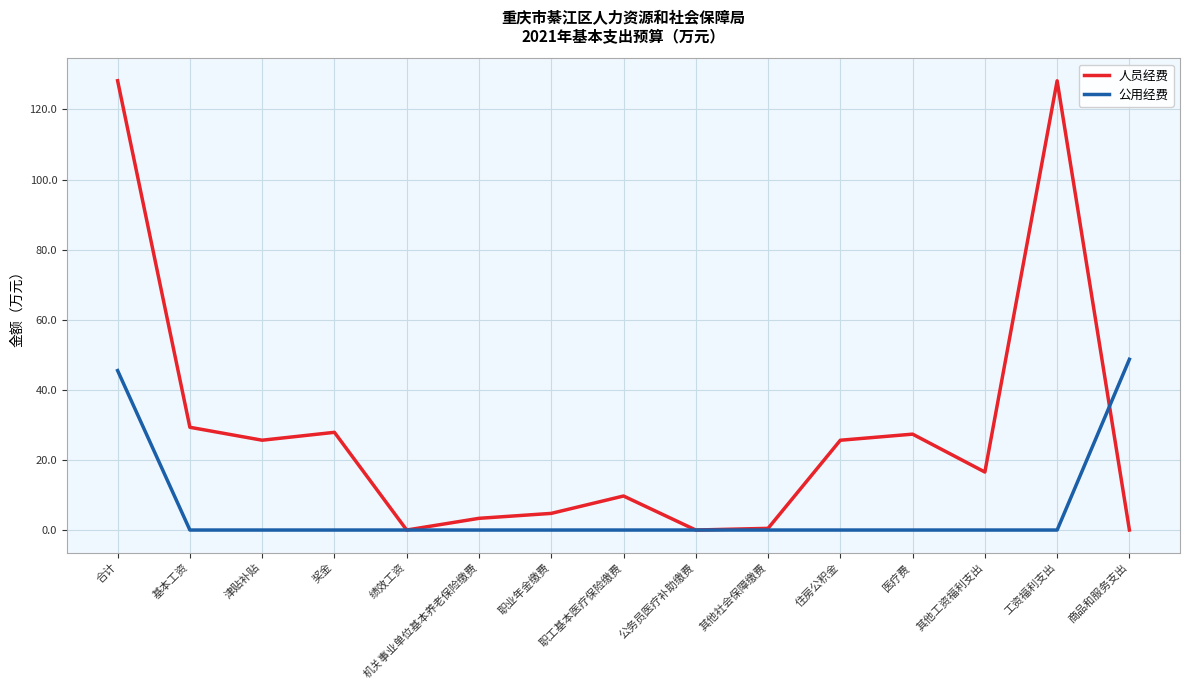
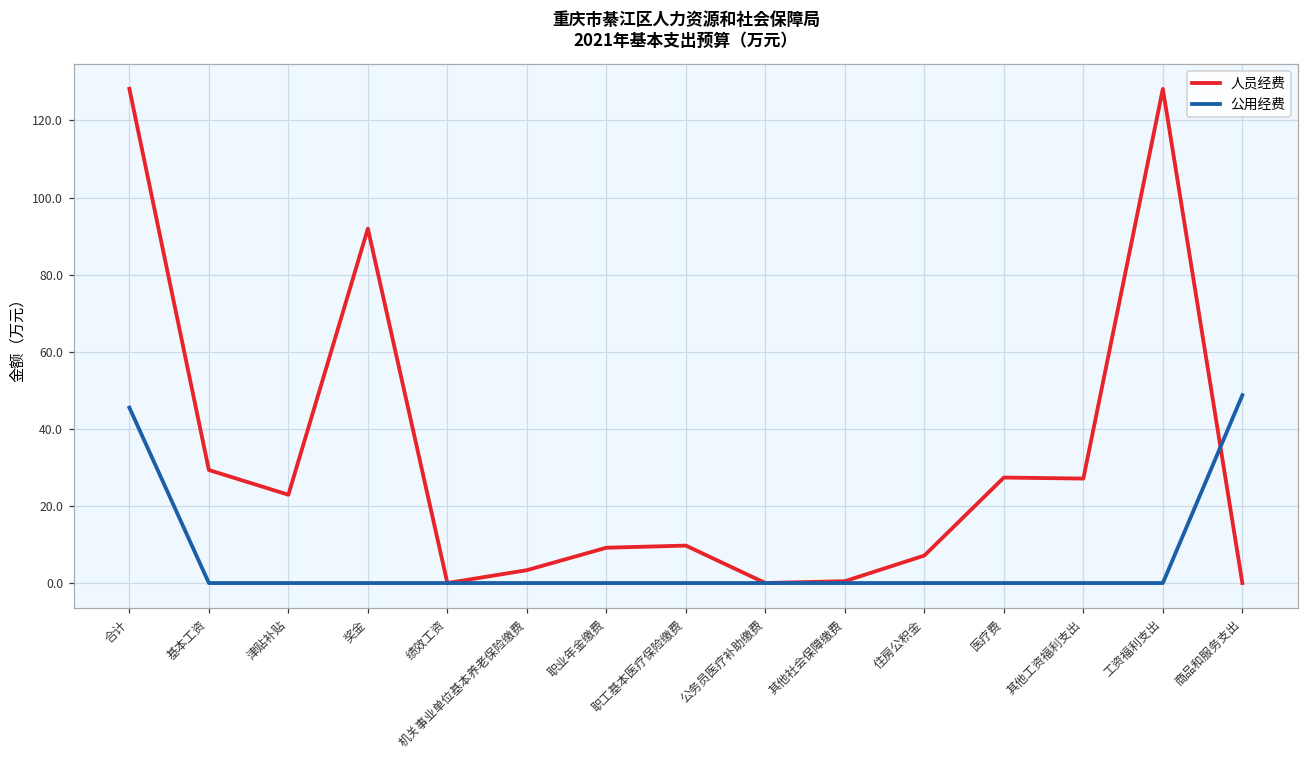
  {
    "人员经费": {
      "合计": 128,
      "基本工资": 29,
-     "津贴补贴": 26,
-     "奖金": 28,
+     "津贴补贴": 23,
+     "奖金": 92,
      "机关事业单位基本养老保险缴费": 3,
-     "职业年金缴费": 5,
+     "职业年金缴费": 9,
      "职工基本医疗保险缴费": 10,
-     "住房公积金": 26,
+     "住房公积金": 7,
      "医疗费": 27,
-     "其他工资福利支出": 17,
+     "其他工资福利支出": 27,
      "工资福利支出": 128,
      "商品和服务支出": 0
    },
    "公用经费": {
      "合计": 46,
      "基本工资": 0,
      "津贴补贴": 0,
      "奖金": 0,
      "机关事业单位基本养老保险缴费": 0,
      "职业年金缴费": 0,
      "职工基本医疗保险缴费": 0,
      "住房公积金": 0,
      "医疗费": 0,
      "其他工资福利支出": 0,
      "工资福利支出": 0,
      "商品和服务支出": 49
    }
  }
